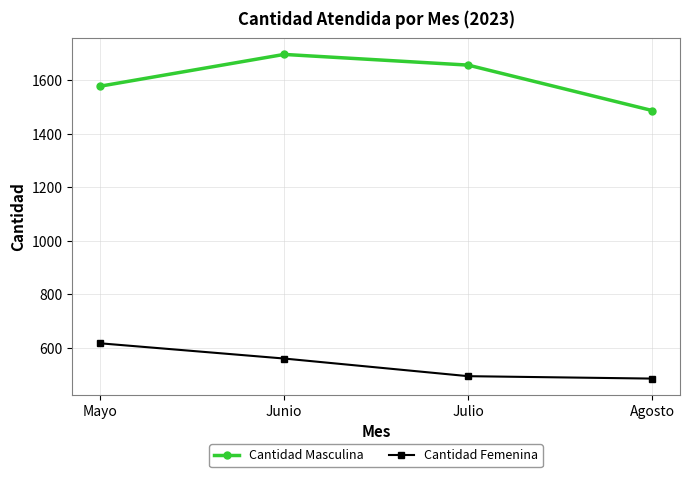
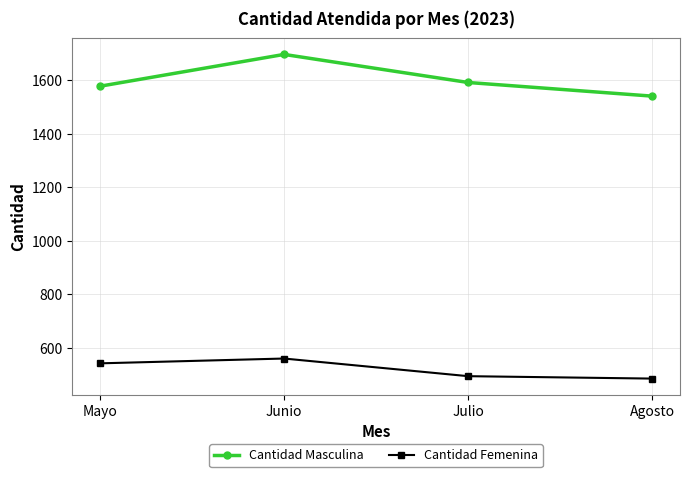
  {
    "Cantidad Masculina": {
      "Mayo": 1580,
      "Junio": 1700,
-     "Julio": 1660,
-     "Agosto": 1490
+     "Julio": 1590,
+     "Agosto": 1540
    },
    "Cantidad Femenina": {
-     "Mayo": 620,
+     "Mayo": 540,
      "Junio": 560,
      "Julio": 490,
      "Agosto": 490
    }
  }
